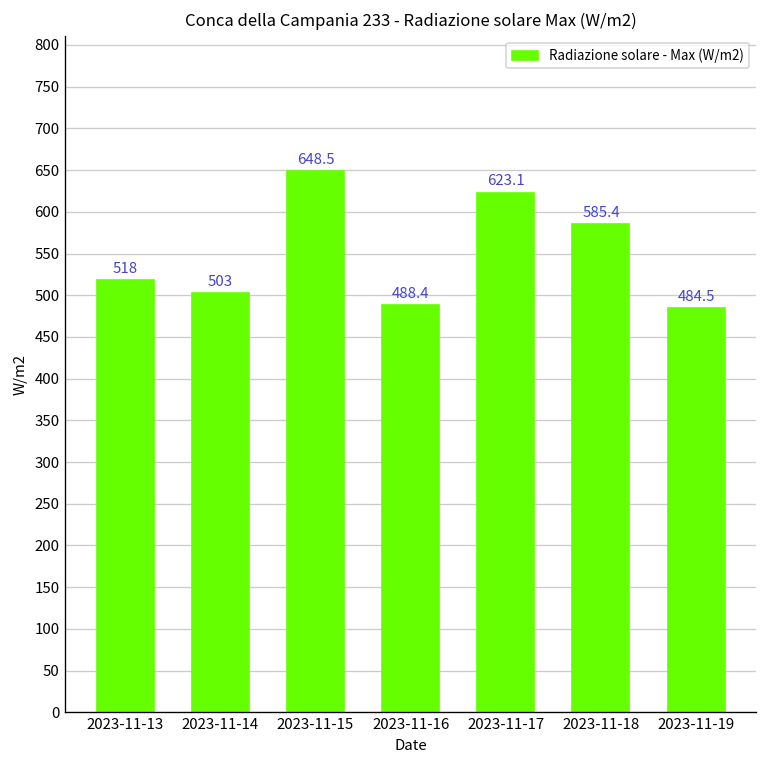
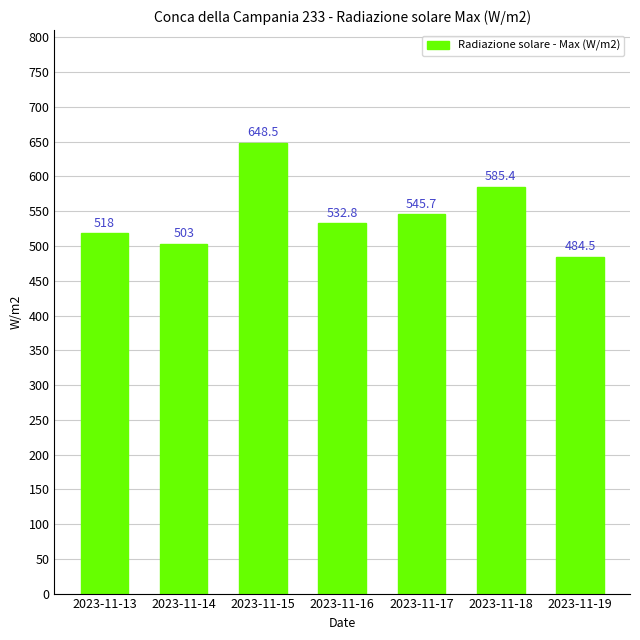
  {
    "2023-11-13": 518,
    "2023-11-14": 503,
    "2023-11-15": 648.5,
-   "2023-11-16": 488.4,
-   "2023-11-17": 623.1,
+   "2023-11-16": 532.8,
+   "2023-11-17": 545.7,
    "2023-11-18": 585.4,
    "2023-11-19": 484.5
  }
